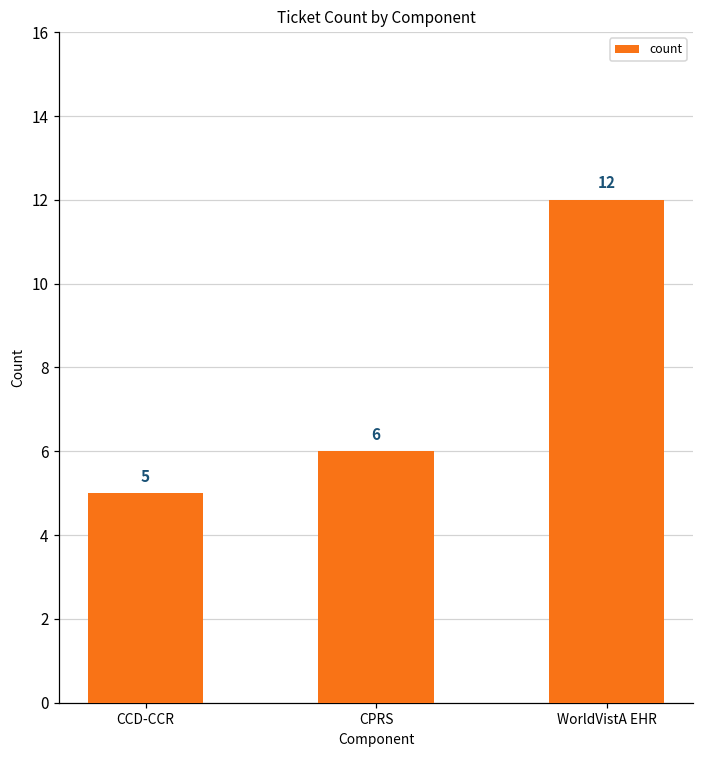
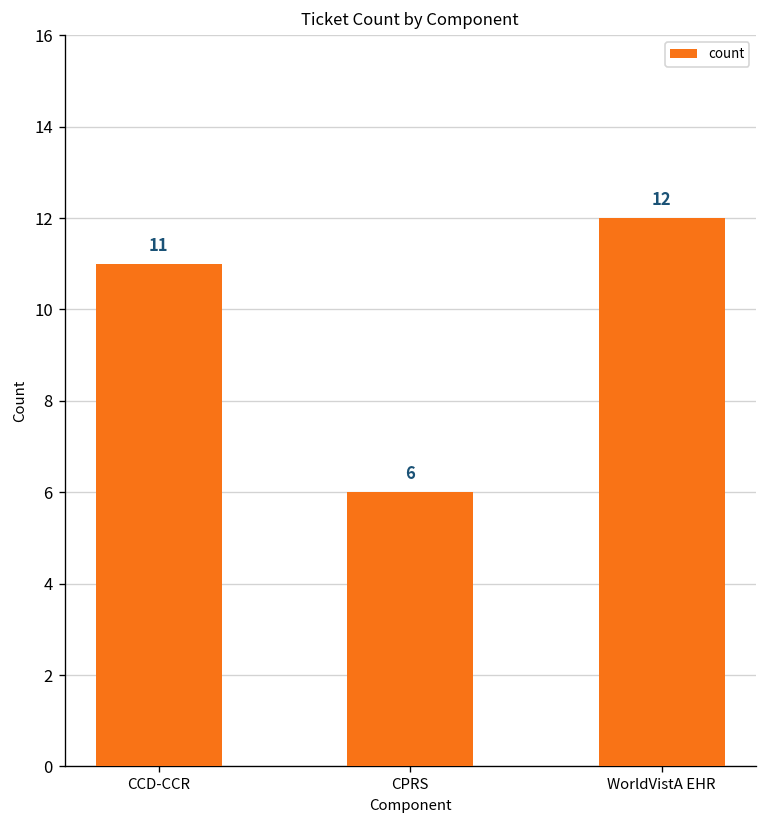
  {
-   "CCD-CCR": 5,
+   "CCD-CCR": 11,
    "CPRS": 6,
    "WorldVistA EHR": 12
  }
